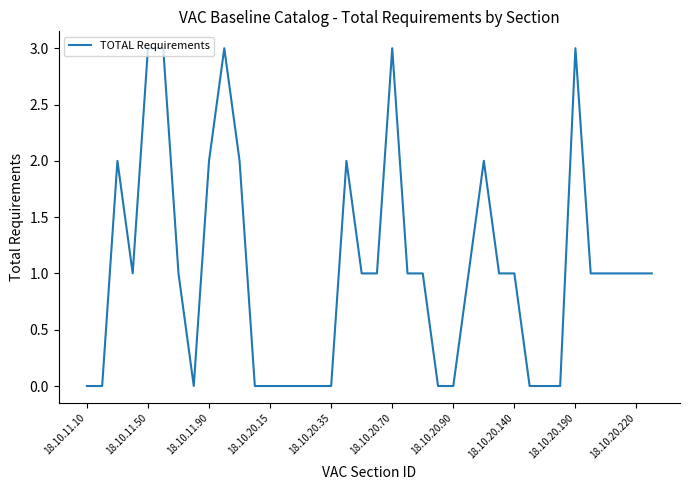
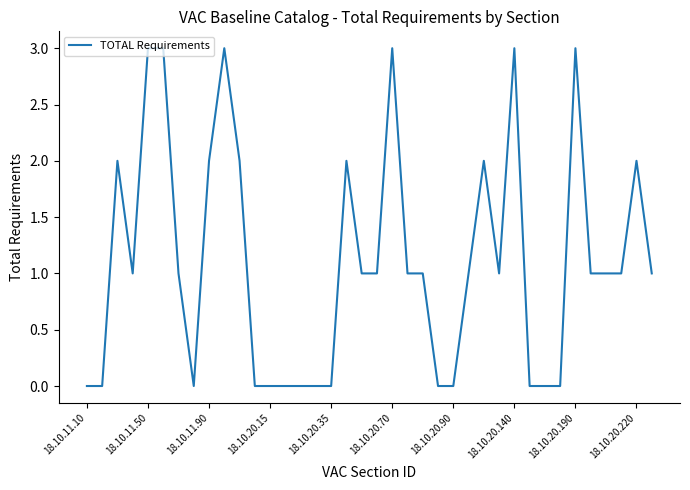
  {
    "18.10.11.10": 0,
    "18.10.11.90": 2,
    "18.10.20.15": 0,
    "18.10.20.35": 0,
    "18.10.20.70": 3,
    "18.10.20.90": 0,
-   "18.10.20.140": 1,
+   "18.10.20.140": 3,
    "18.10.20.190": 3,
-   "18.10.20.220": 1
+   "18.10.20.220": 2
  }
